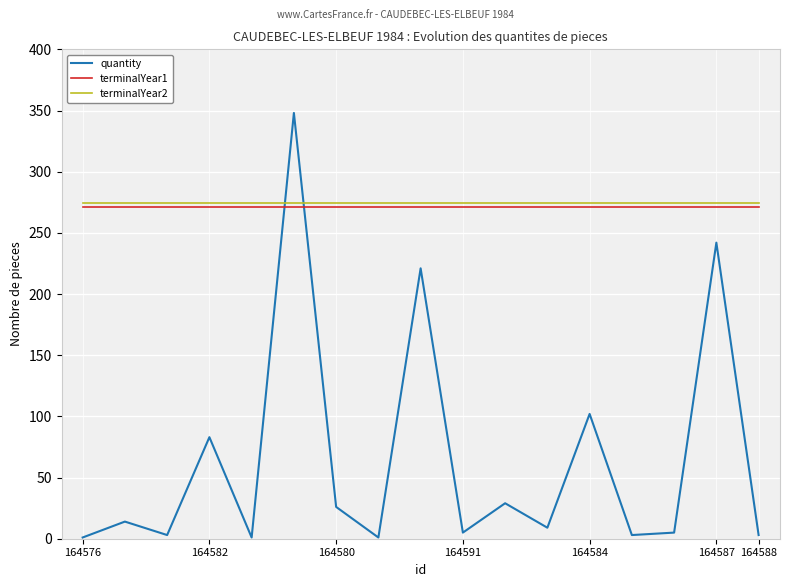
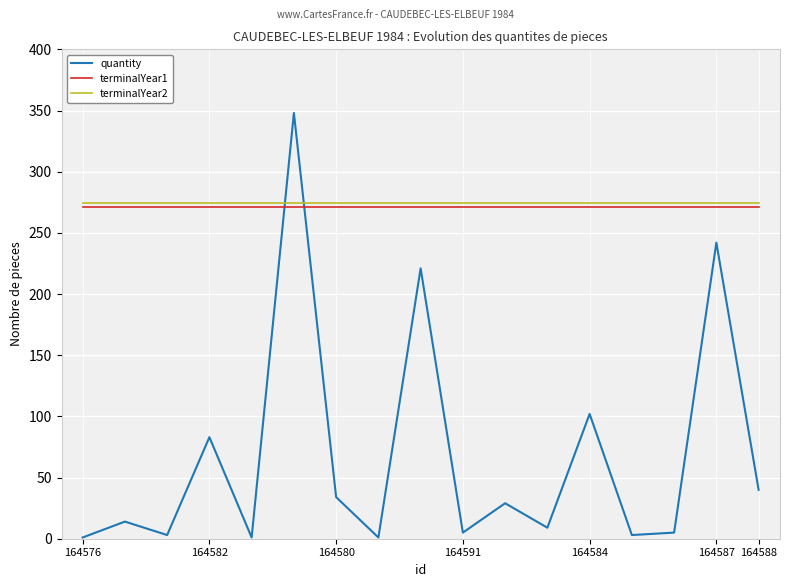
  {
    "quantity": {
      "164576": 1,
      "164582": 83,
-     "164580": 26,
+     "164580": 34,
      "164591": 5,
      "164584": 102,
      "164587": 242,
-     "164588": 3
+     "164588": 40
    },
    "terminalYear1": {
      "164576": 271,
      "164582": 271,
      "164580": 271,
      "164591": 271,
      "164584": 271,
      "164587": 271,
      "164588": 271
    },
    "terminalYear2": {
      "164576": 274,
      "164582": 274,
      "164580": 274,
      "164591": 274,
      "164584": 274,
      "164587": 274,
      "164588": 274
    }
  }
